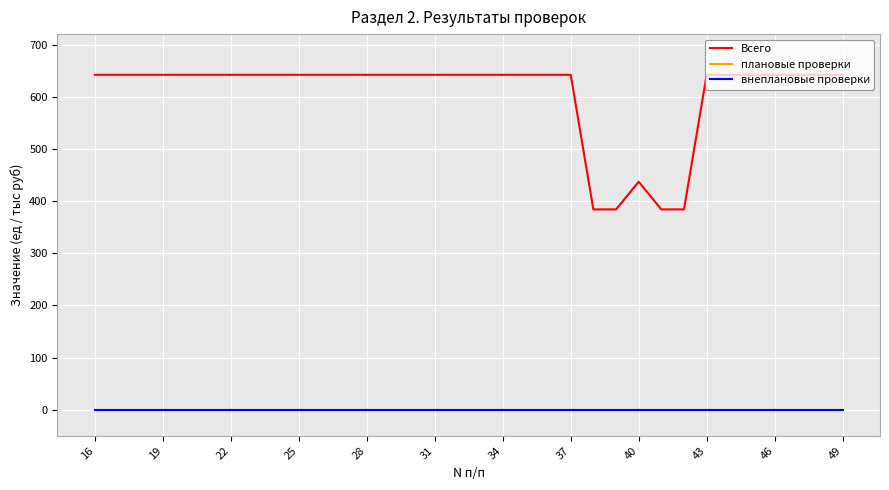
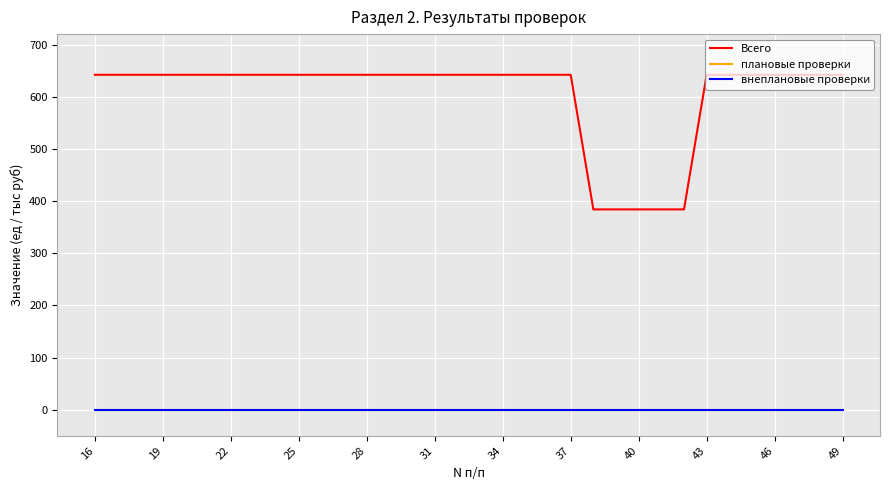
  {
    "Всего": {
      "16": 640,
      "19": 640,
      "22": 640,
      "25": 640,
      "28": 640,
      "31": 640,
      "34": 640,
      "37": 640,
-     "40": 440
+     "40": 380
    },
    "внеплановые проверки": {
      "16": 0,
      "19": 0,
      "22": 0,
      "25": 0,
      "28": 0,
      "31": 0,
      "34": 0,
      "37": 0,
      "40": 0,
      "43": 0,
      "46": 0,
      "49": 0
    }
  }
